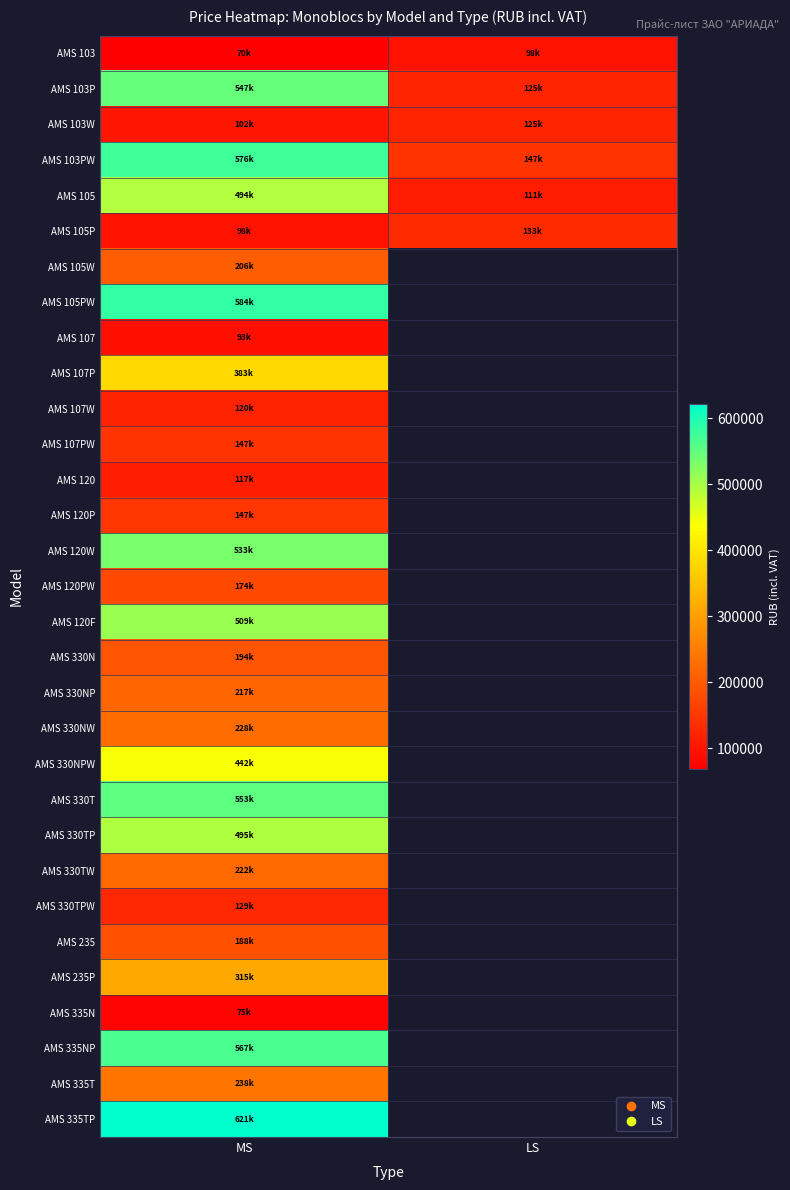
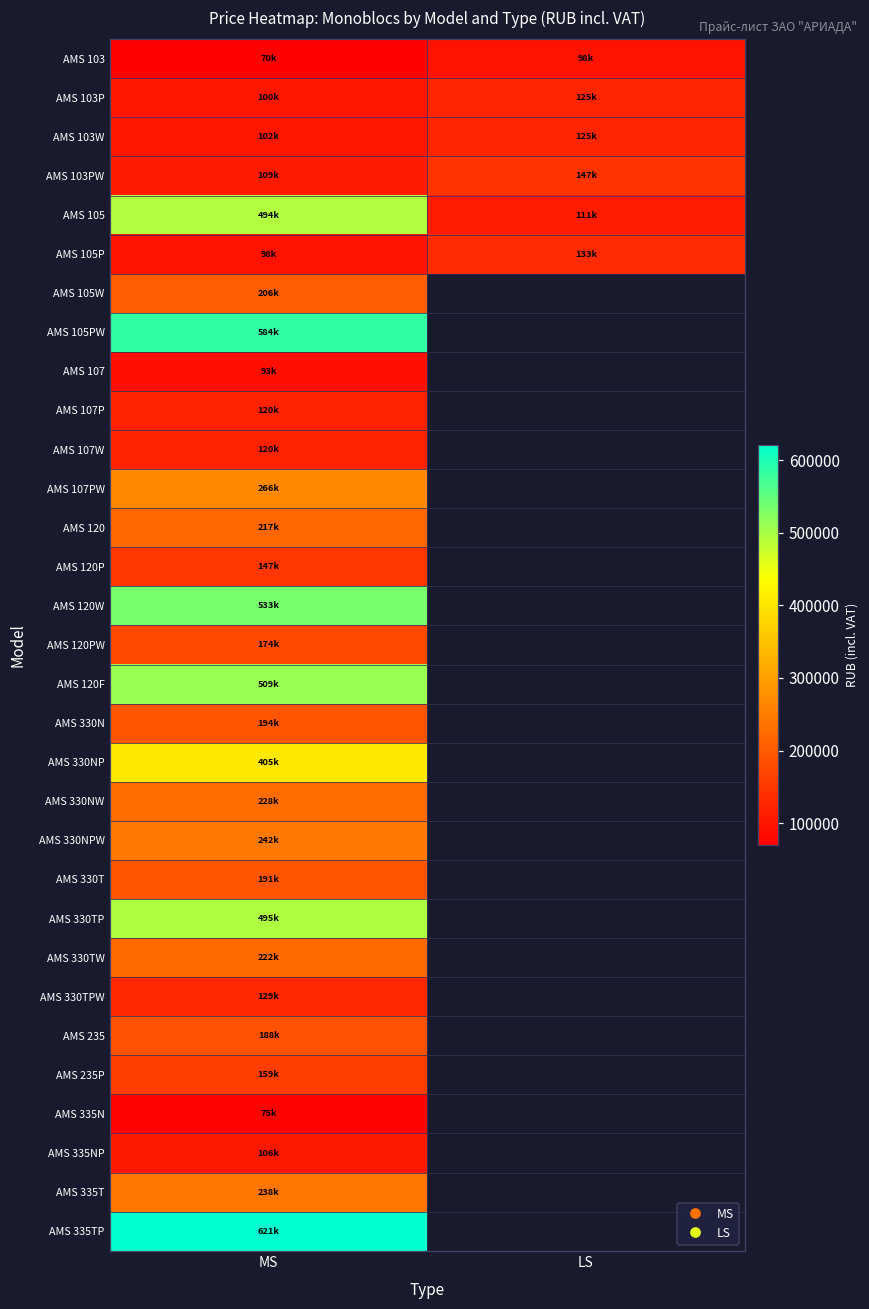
  {
    "AMS 103": {
      "MS": "70k",
      "LS": "98k"
    },
    "AMS 103P": {
-     "MS": "547k",
+     "MS": "100k",
      "LS": "125k"
    },
    "AMS 103W": {
      "MS": "102k",
      "LS": "125k"
    },
    "AMS 103PW": {
-     "MS": "576k",
+     "MS": "109k",
      "LS": "147k"
    },
    "AMS 105": {
      "MS": "494k",
      "LS": "111k"
    },
    "AMS 105P": {
      "MS": "98k",
      "LS": "133k"
    },
    "AMS 105W": {
      "MS": "206k"
    },
    "AMS 105PW": {
      "MS": "584k"
    },
    "AMS 107": {
      "MS": "93k"
    },
    "AMS 107P": {
-     "MS": "383k"
+     "MS": "120k"
    },
    "AMS 107W": {
      "MS": "120k"
    },
    "AMS 107PW": {
-     "MS": "147k"
+     "MS": "266k"
    },
    "AMS 120": {
-     "MS": "117k"
+     "MS": "217k"
    },
    "AMS 120P": {
      "MS": "147k"
    },
    "AMS 120W": {
      "MS": "533k"
    },
    "AMS 120PW": {
      "MS": "174k"
    },
    "AMS 120F": {
      "MS": "509k"
    },
    "AMS 330N": {
      "MS": "194k"
    },
    "AMS 330NP": {
-     "MS": "217k"
+     "MS": "405k"
    },
    "AMS 330NW": {
      "MS": "228k"
    },
    "AMS 330NPW": {
-     "MS": "442k"
+     "MS": "242k"
    },
    "AMS 330T": {
-     "MS": "553k"
+     "MS": "191k"
    },
    "AMS 330TP": {
      "MS": "495k"
    },
    "AMS 330TW": {
      "MS": "222k"
    },
    "AMS 330TPW": {
      "MS": "129k"
    },
    "AMS 235": {
      "MS": "188k"
    },
    "AMS 235P": {
-     "MS": "315k"
+     "MS": "159k"
    },
    "AMS 335N": {
      "MS": "75k"
    },
    "AMS 335NP": {
-     "MS": "567k"
+     "MS": "106k"
    },
    "AMS 335T": {
      "MS": "238k"
    },
    "AMS 335TP": {
      "MS": "621k"
    }
  }
